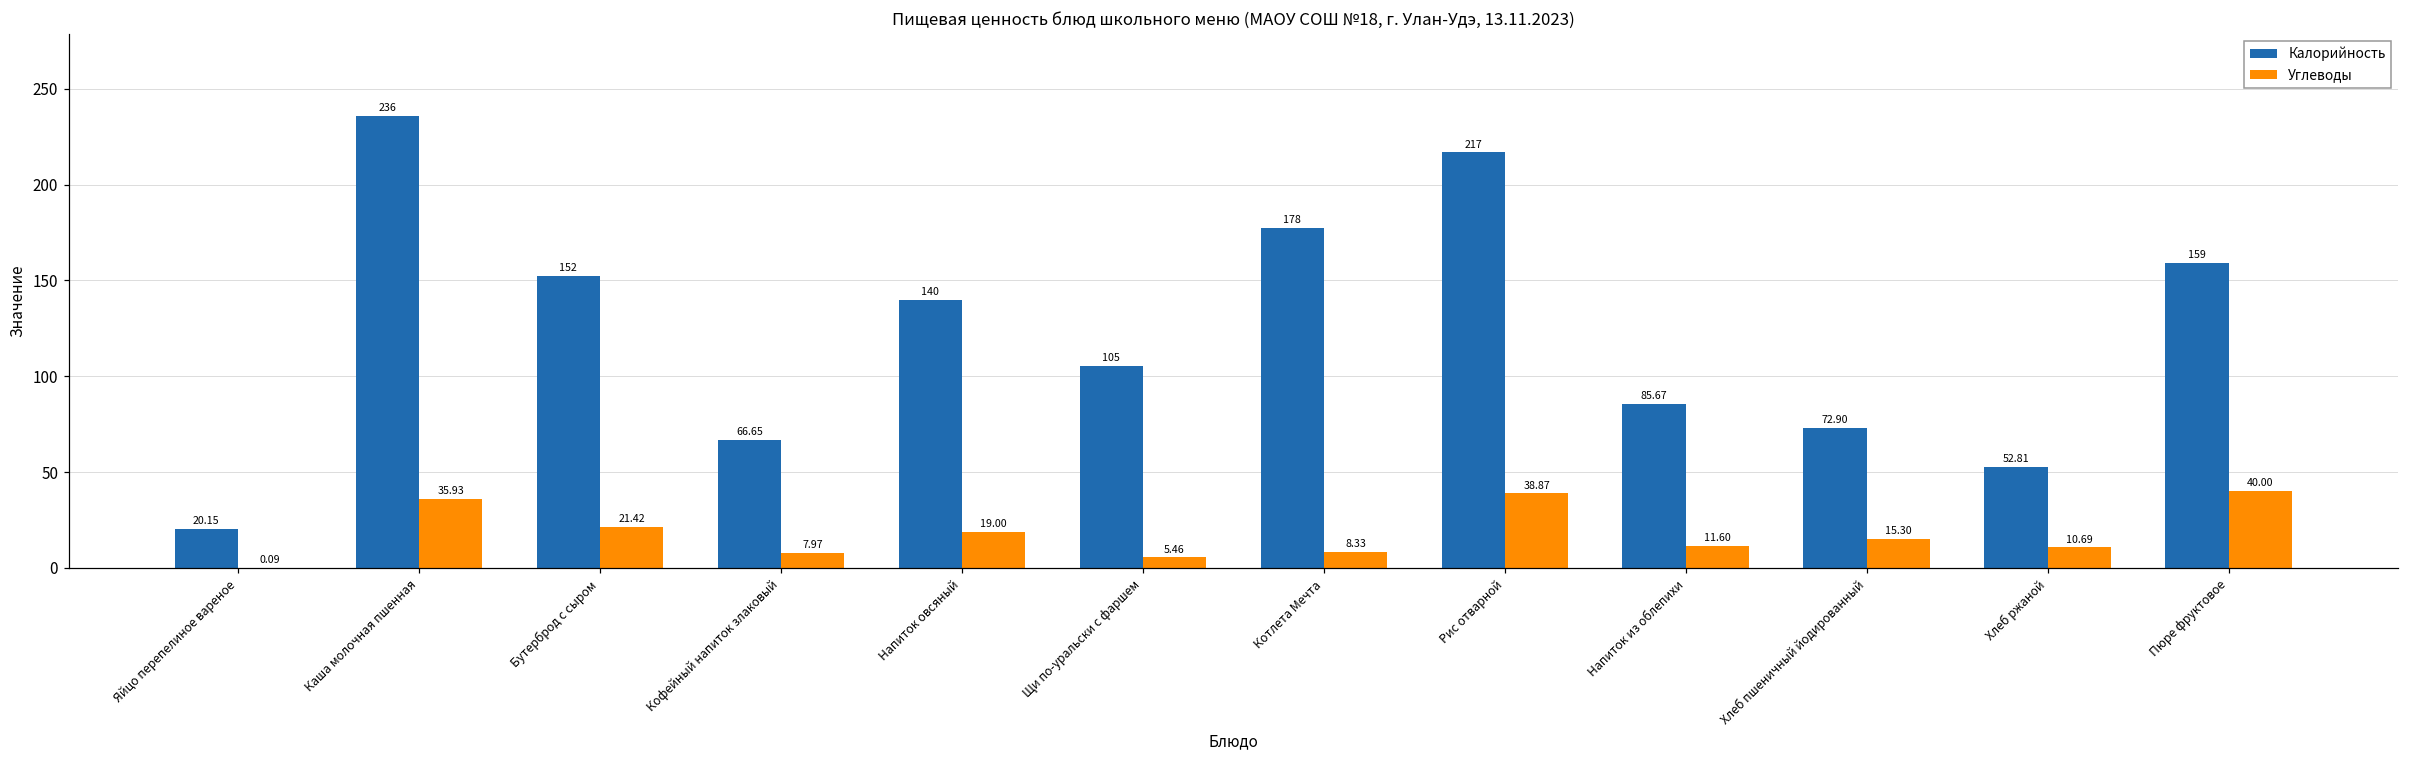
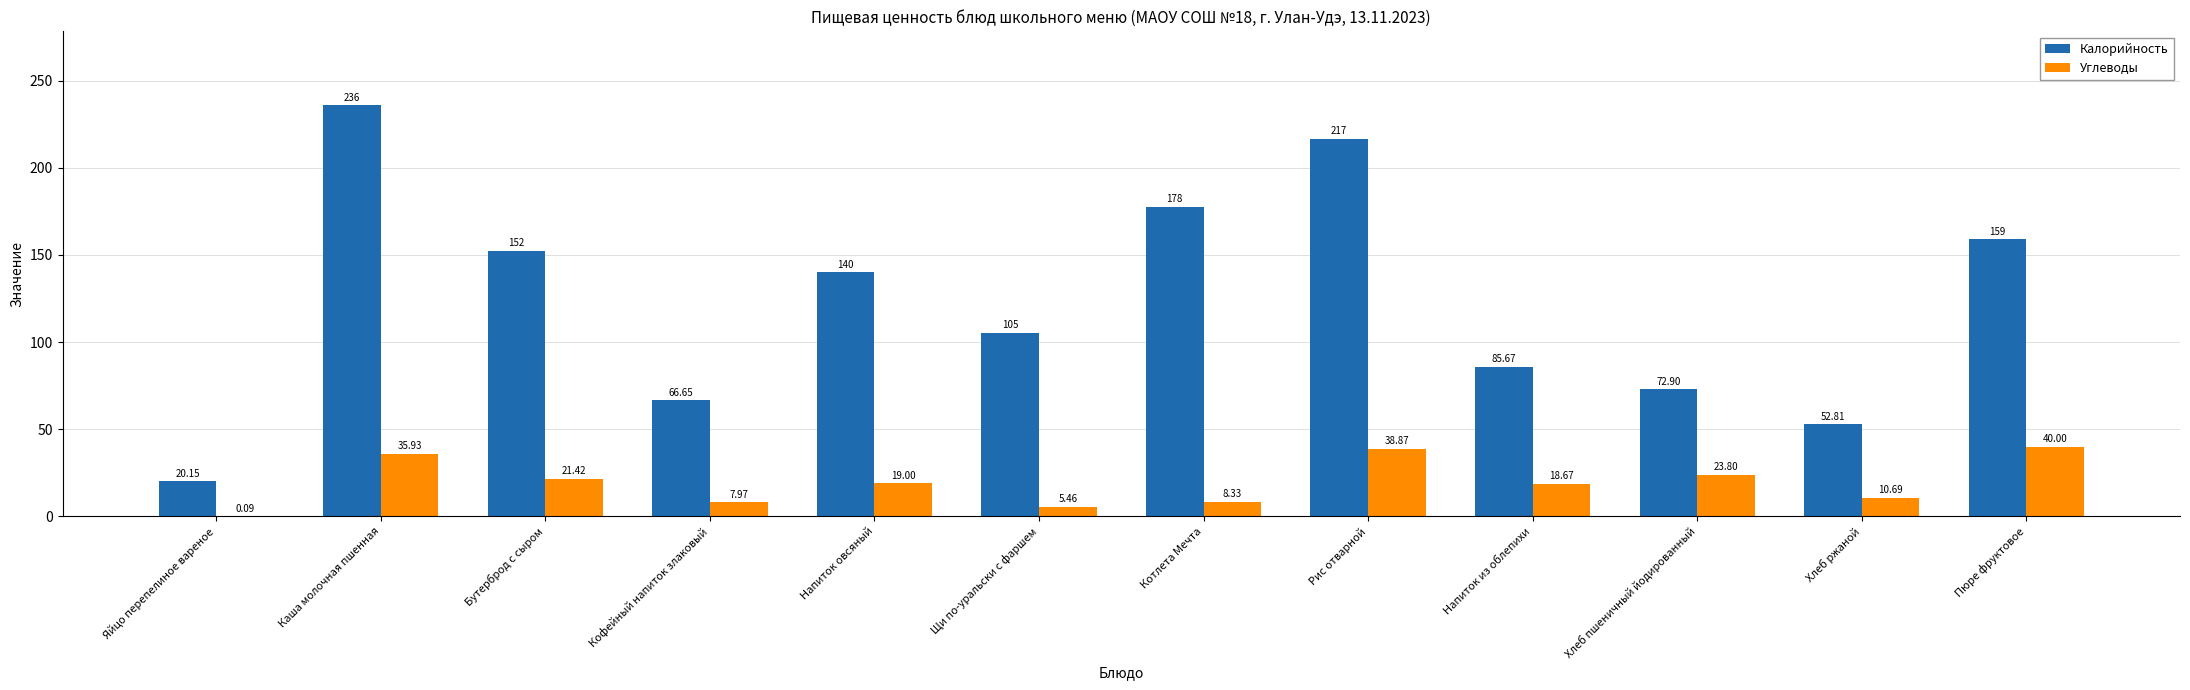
  {
    "Калорийность": {
      "Яйцо перепелиное вареное": 20.15,
      "Каша молочная пшенная": 236,
      "Бутерброд с сыром": 152,
      "Кофейный напиток злаковый": 66.65,
      "Напиток овсяный": 140,
      "Щи по-уральски с фаршем": 105,
      "Котлета Мечта": 178,
      "Рис отварной": 217,
      "Напиток из облепихи": 85.67,
      "Хлеб пшеничный йодированный": 72.90,
      "Хлеб ржаной": 52.81,
      "Пюре фруктовое": 159
    },
    "Углеводы": {
      "Яйцо перепелиное вареное": 0.09,
      "Каша молочная пшенная": 35.93,
      "Бутерброд с сыром": 21.42,
      "Кофейный напиток злаковый": 7.97,
      "Напиток овсяный": 19.00,
      "Щи по-уральски с фаршем": 5.46,
      "Котлета Мечта": 8.33,
      "Рис отварной": 38.87,
-     "Напиток из облепихи": 11.60,
-     "Хлеб пшеничный йодированный": 15.30,
+     "Напиток из облепихи": 18.67,
+     "Хлеб пшеничный йодированный": 23.80,
      "Хлеб ржаной": 10.69,
      "Пюре фруктовое": 40.00
    }
  }
